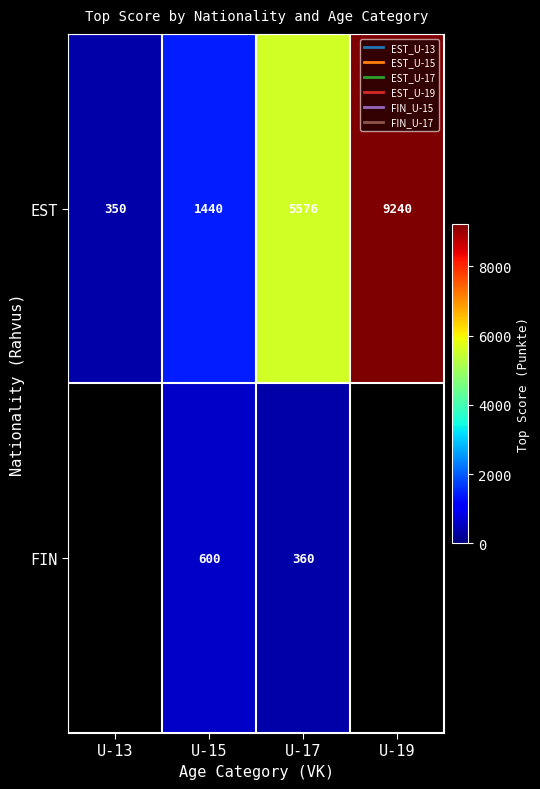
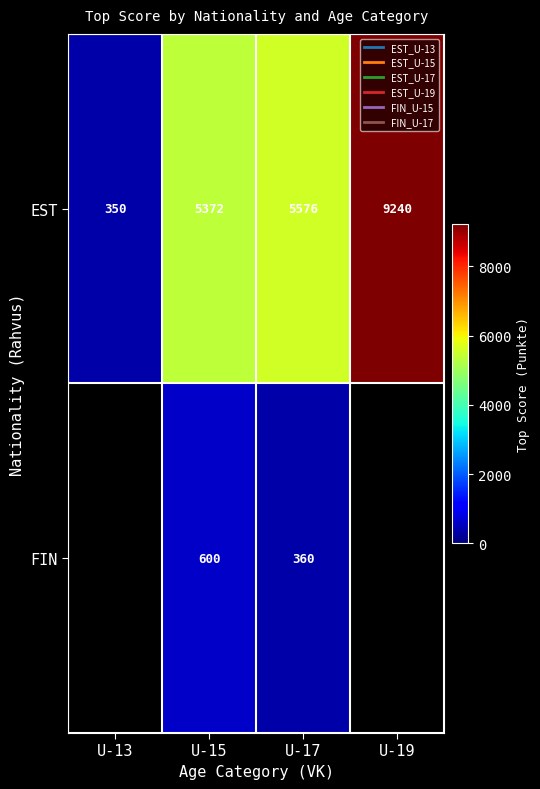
  {
    "EST": {
      "U-13": 350,
-     "U-15": 1440,
+     "U-15": 5372,
      "U-17": 5576,
      "U-19": 9240
    },
    "FIN": {
      "U-15": 600,
      "U-17": 360
    }
  }
